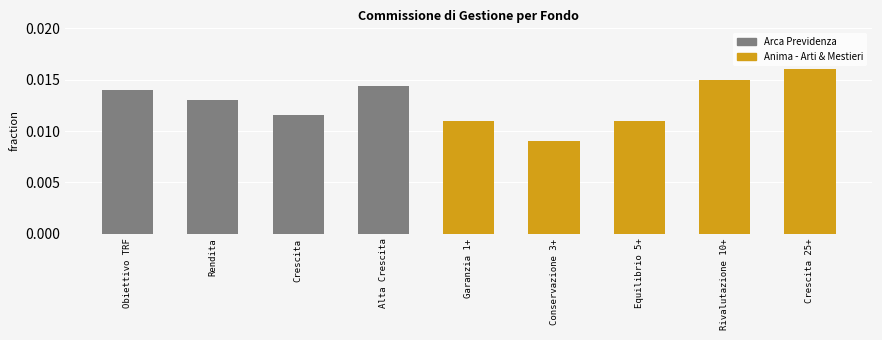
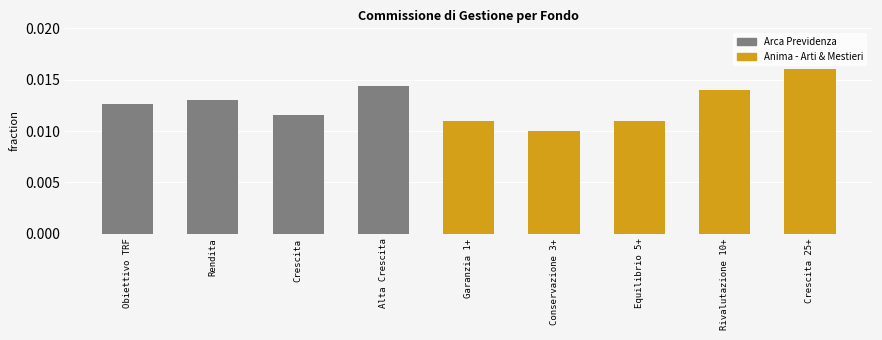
  {
-   "Obiettivo TRF": 0.0140,
+   "Obiettivo TRF": 0.0126,
    "Rendita": 0.0130,
    "Crescita": 0.0116,
    "Alta Crescita": 0.0144,
    "Garanzia 1+": 0.0110,
-   "Conservazione 3+": 0.009,
+   "Conservazione 3+": 0.010,
    "Equilibrio 5+": 0.0110,
-   "Rivalutazione 10+": 0.015,
+   "Rivalutazione 10+": 0.014,
    "Crescita 25+": 0.0160
  }
